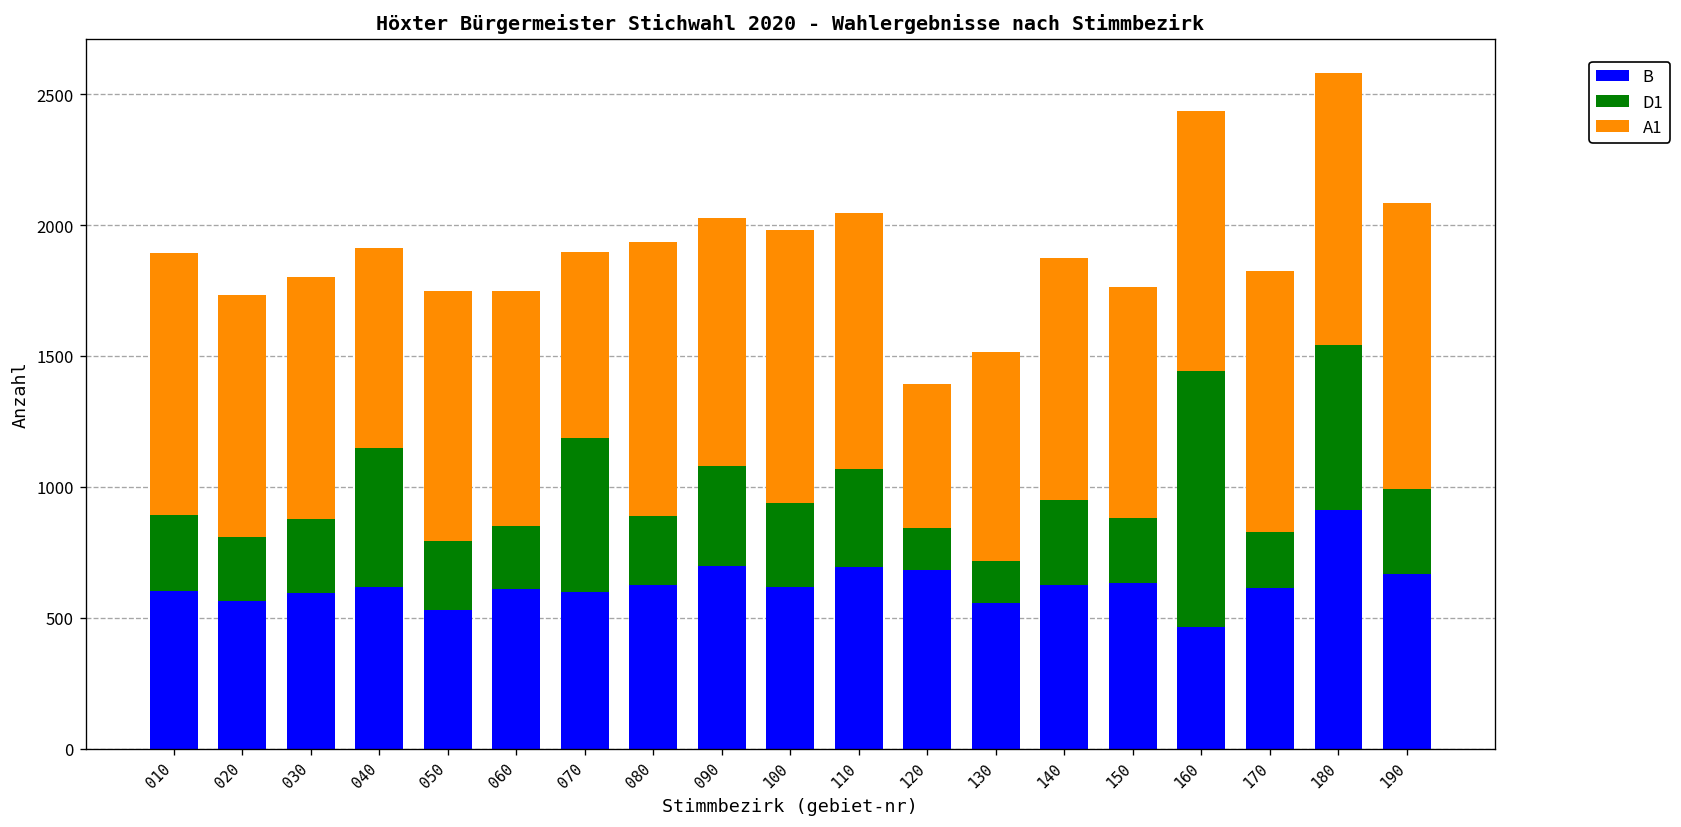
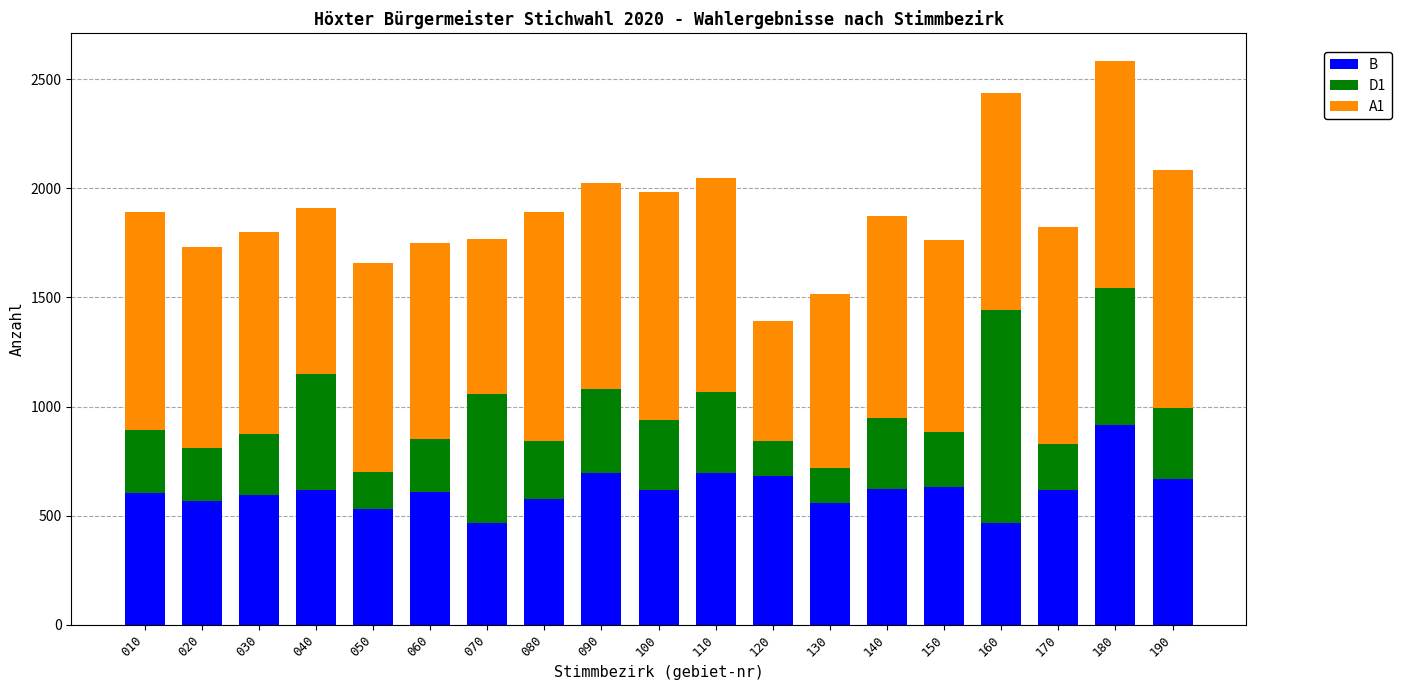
  {
    "B": {
      "010": 600,
      "020": 570,
      "030": 590,
      "040": 620,
      "050": 530,
      "060": 610,
-     "070": 600,
-     "080": 620,
+     "070": 470,
+     "080": 580,
      "090": 700,
      "100": 620,
      "110": 690,
      "120": 680,
      "130": 560,
      "140": 620,
      "150": 630,
      "160": 460,
      "170": 620,
      "180": 910,
      "190": 670
    },
    "D1": {
      "010": 290,
      "020": 250,
      "030": 280,
      "040": 530,
-     "050": 260,
+     "050": 170,
      "060": 240,
      "070": 590,
      "080": 260,
      "090": 390,
      "100": 320,
      "110": 380,
      "120": 160,
      "130": 160,
      "140": 330,
      "150": 250,
      "160": 980,
      "170": 210,
      "180": 630,
      "190": 320
    },
    "A1": {
      "010": 1000,
      "020": 920,
      "030": 930,
      "040": 760,
      "050": 960,
      "060": 900,
      "070": 710,
      "080": 1050,
      "090": 950,
      "100": 1050,
      "110": 980,
      "120": 550,
      "130": 800,
      "140": 930,
      "150": 880,
      "160": 1000,
      "170": 1000,
      "180": 1040,
      "190": 1090
    }
  }
